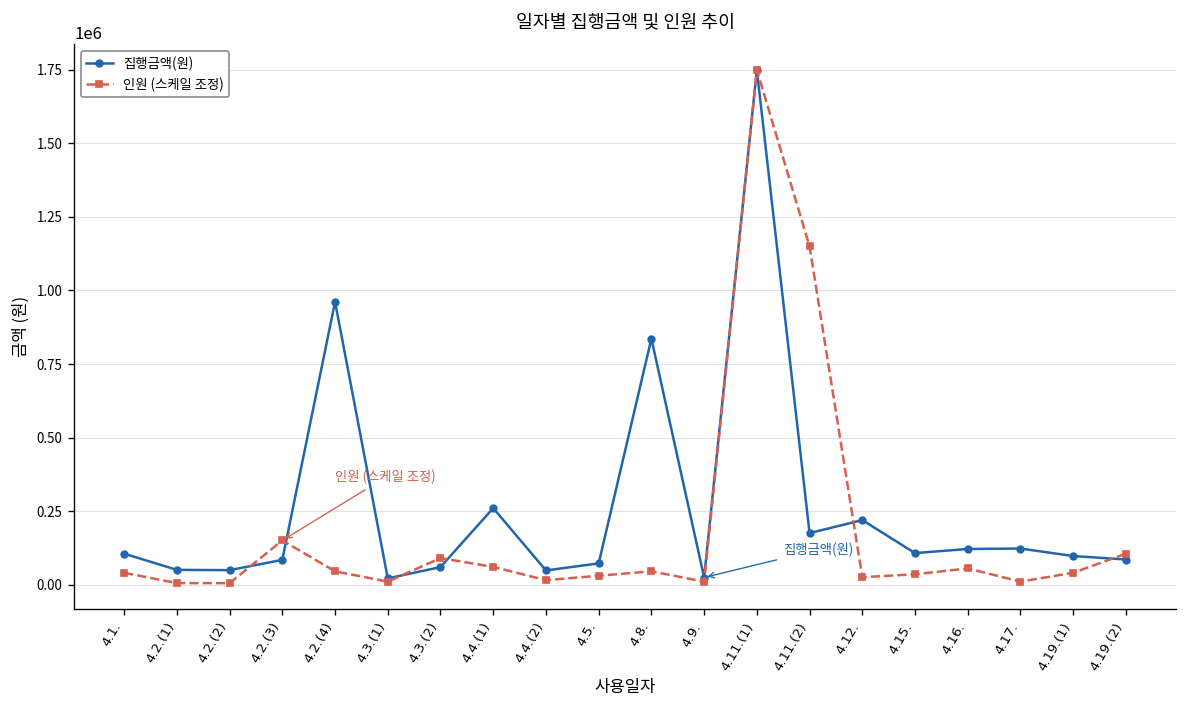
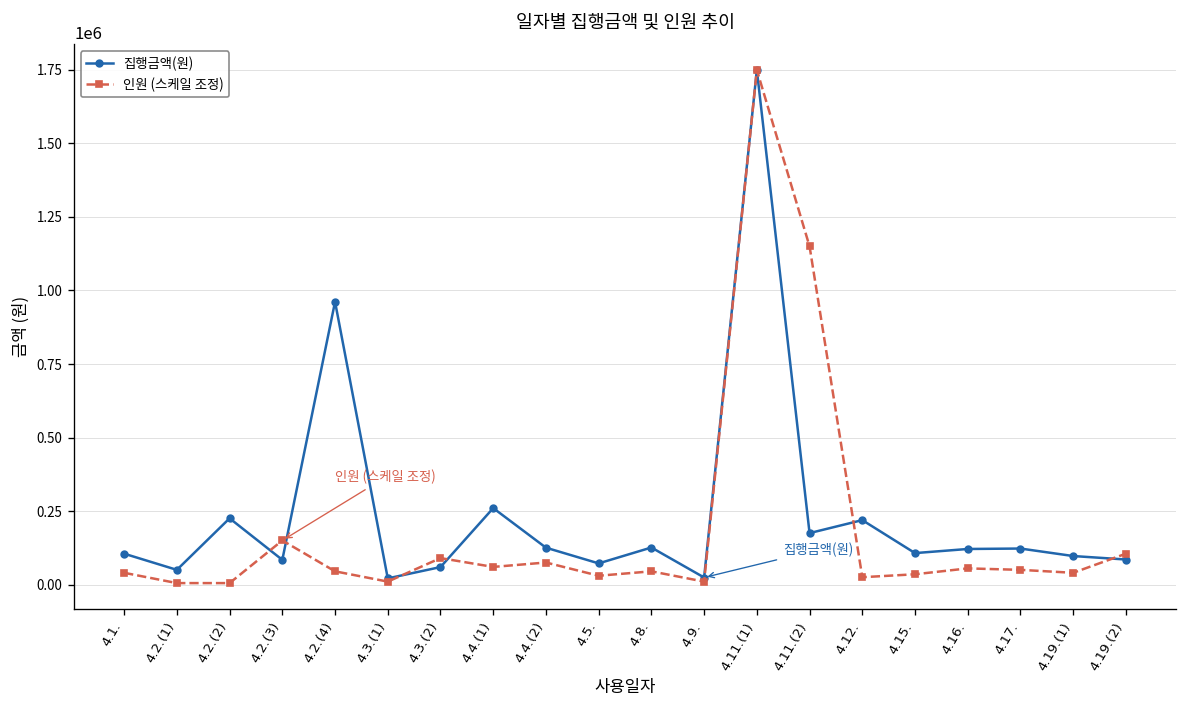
  {
    "집행금액(원)": {
      "4.1.": 110000,
      "4.2.(1)": 50000,
-     "4.2.(2)": 50000,
+     "4.2.(2)": 230000,
      "4.2.(3)": 80000,
      "4.2.(4)": 960000,
      "4.3.(1)": 20000,
      "4.3.(2)": 60000,
      "4.4.(1)": 260000,
-     "4.4.(2)": 50000,
+     "4.4.(2)": 130000,
      "4.5.": 70000,
-     "4.8.": 840000,
+     "4.8.": 130000,
      "4.9.": 20000,
      "4.11.(2)": 180000,
      "4.12.": 220000,
      "4.15.": 110000,
      "4.16.": 120000,
      "4.17.": 120000,
      "4.19.(1)": 100000,
      "4.19.(2)": 90000
    },
    "인원 (스케일 조정)": {
      "4.1.": 40000,
      "4.2.(1)": 10000,
      "4.2.(2)": 10000,
      "4.2.(3)": 150000,
      "4.2.(4)": 50000,
      "4.3.(1)": 10000,
      "4.3.(2)": 90000,
      "4.4.(1)": 60000,
-     "4.4.(2)": 20000,
+     "4.4.(2)": 80000,
      "4.5.": 30000,
      "4.8.": 50000,
      "4.9.": 10000,
      "4.11.(2)": 1150000,
      "4.12.": 30000,
      "4.15.": 40000,
      "4.16.": 60000,
-     "4.17.": 10000,
+     "4.17.": 50000,
      "4.19.(1)": 40000,
      "4.19.(2)": 110000
    }
  }
